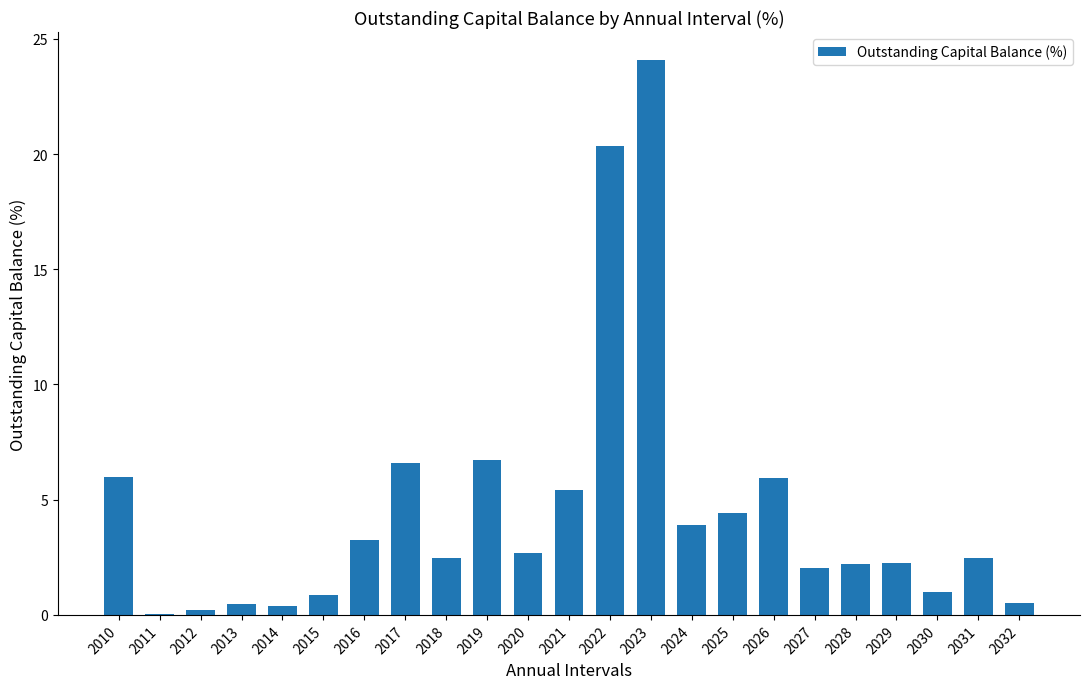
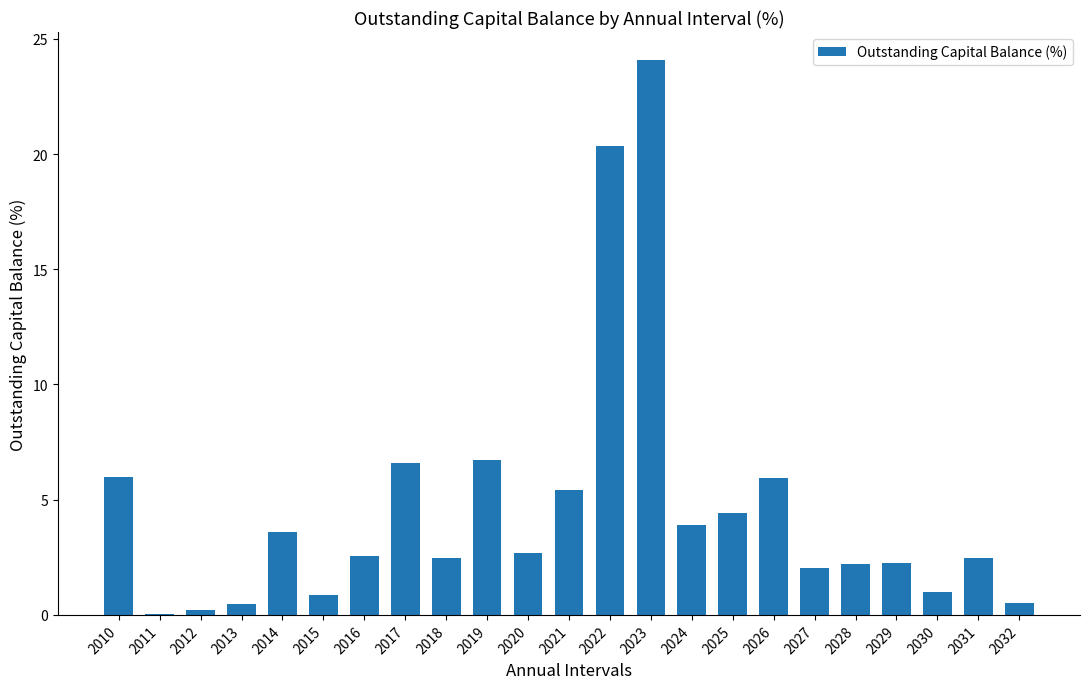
  {
    "2010": 6.0,
    "2012": 0.2,
    "2013": 0.5,
-   "2014": 0.4,
+   "2014": 3.6,
    "2015": 0.9,
-   "2016": 3.3,
+   "2016": 2.6,
    "2017": 6.6,
    "2018": 2.5,
    "2019": 6.7,
    "2020": 2.7,
    "2021": 5.4,
    "2022": 20.3,
    "2023": 24.1,
    "2024": 3.9,
    "2025": 4.4,
    "2026": 6.0,
    "2027": 2.0,
    "2028": 2.2,
    "2029": 2.3,
    "2030": 1.0,
    "2031": 2.5,
    "2032": 0.5
  }
